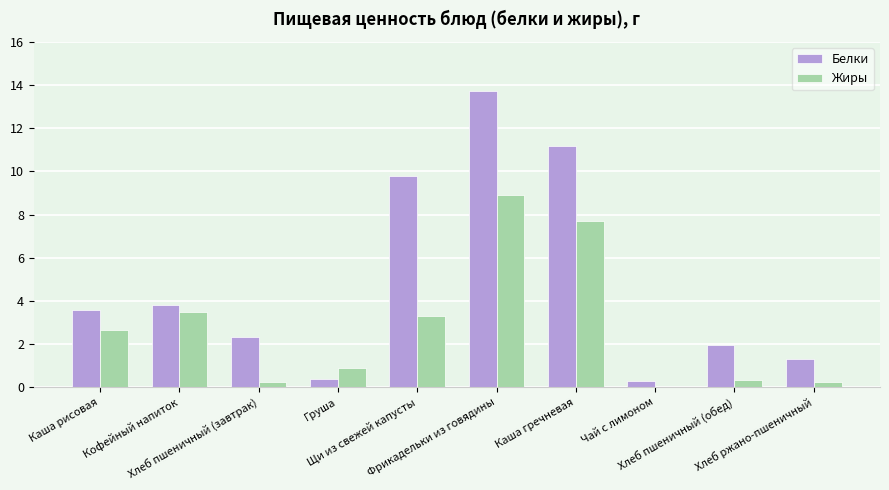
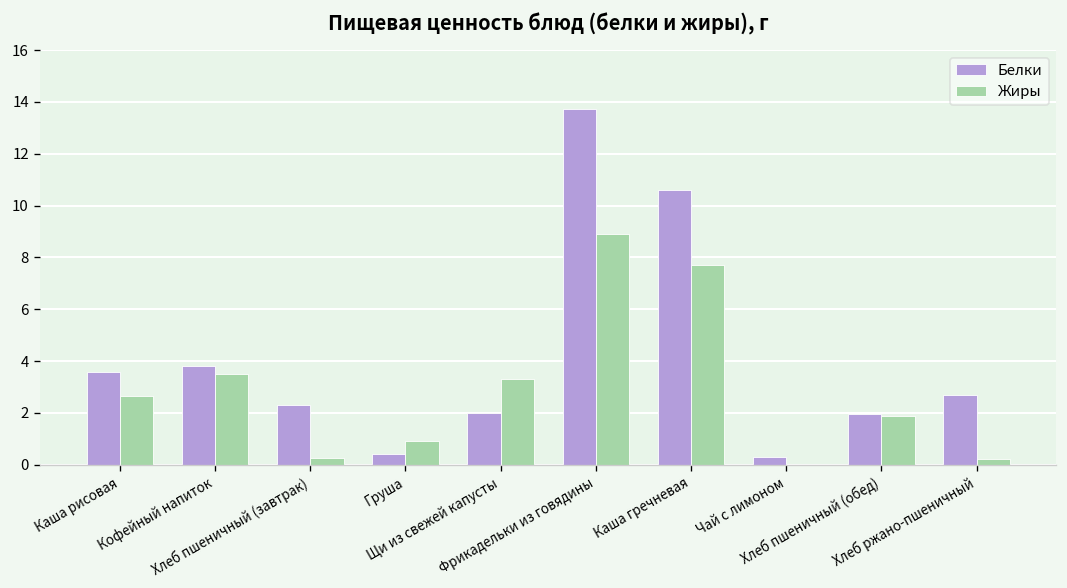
  {
    "Белки": {
      "Каша рисовая": 3.6,
      "Кофейный напиток": 3.8,
      "Хлеб пшеничный (завтрак)": 2.3,
      "Груша": 0.4,
-     "Щи из свежей капусты": 9.8,
+     "Щи из свежей капусты": 2.0,
      "Фрикадельки из говядины": 13.7,
-     "Каша гречневая": 11.2,
+     "Каша гречневая": 10.6,
      "Чай с лимоном": 0.3,
      "Хлеб пшеничный (обед)": 2.0,
-     "Хлеб ржано-пшеничный": 1.3
+     "Хлеб ржано-пшеничный": 2.7
    },
    "Жиры": {
      "Каша рисовая": 2.7,
      "Кофейный напиток": 3.5,
      "Хлеб пшеничный (завтрак)": 0.2,
      "Груша": 0.9,
      "Щи из свежей капусты": 3.3,
      "Фрикадельки из говядины": 8.9,
      "Каша гречневая": 7.7,
      "Чай с лимоном": 0.0,
-     "Хлеб пшеничный (обед)": 0.3,
+     "Хлеб пшеничный (обед)": 1.9,
      "Хлеб ржано-пшеничный": 0.2
    }
  }
